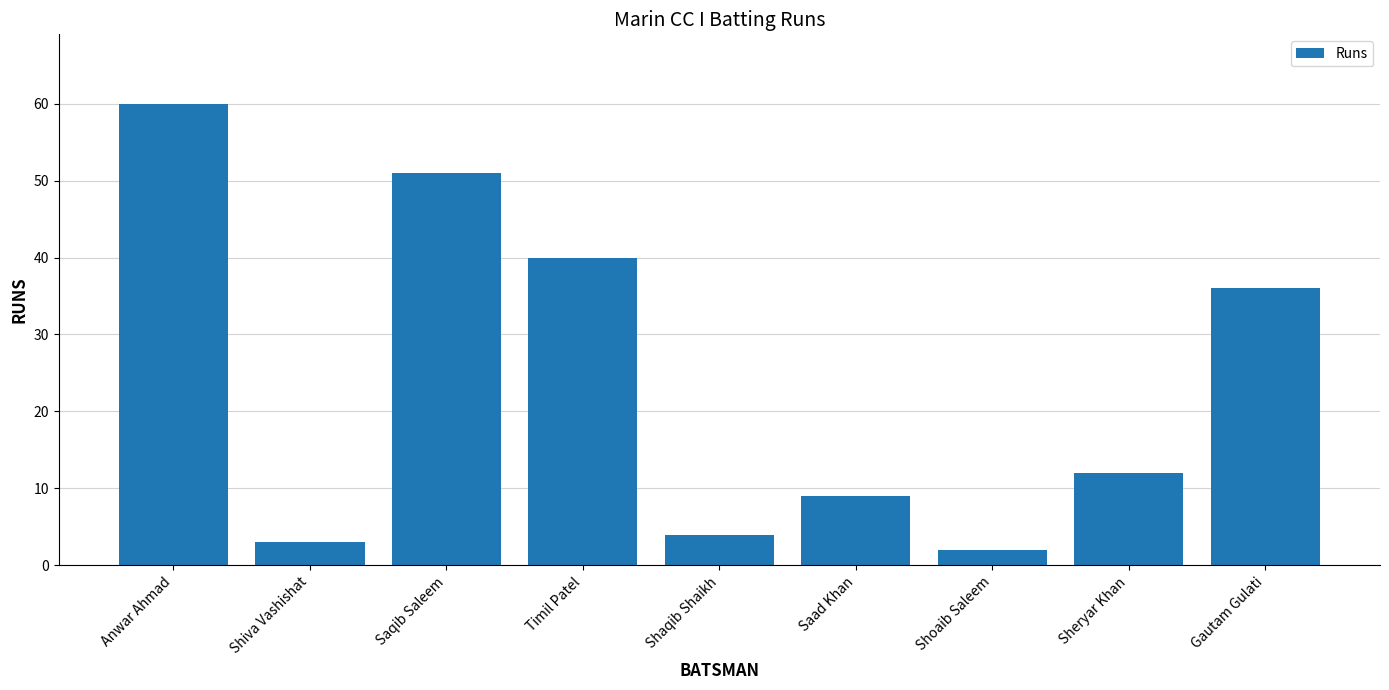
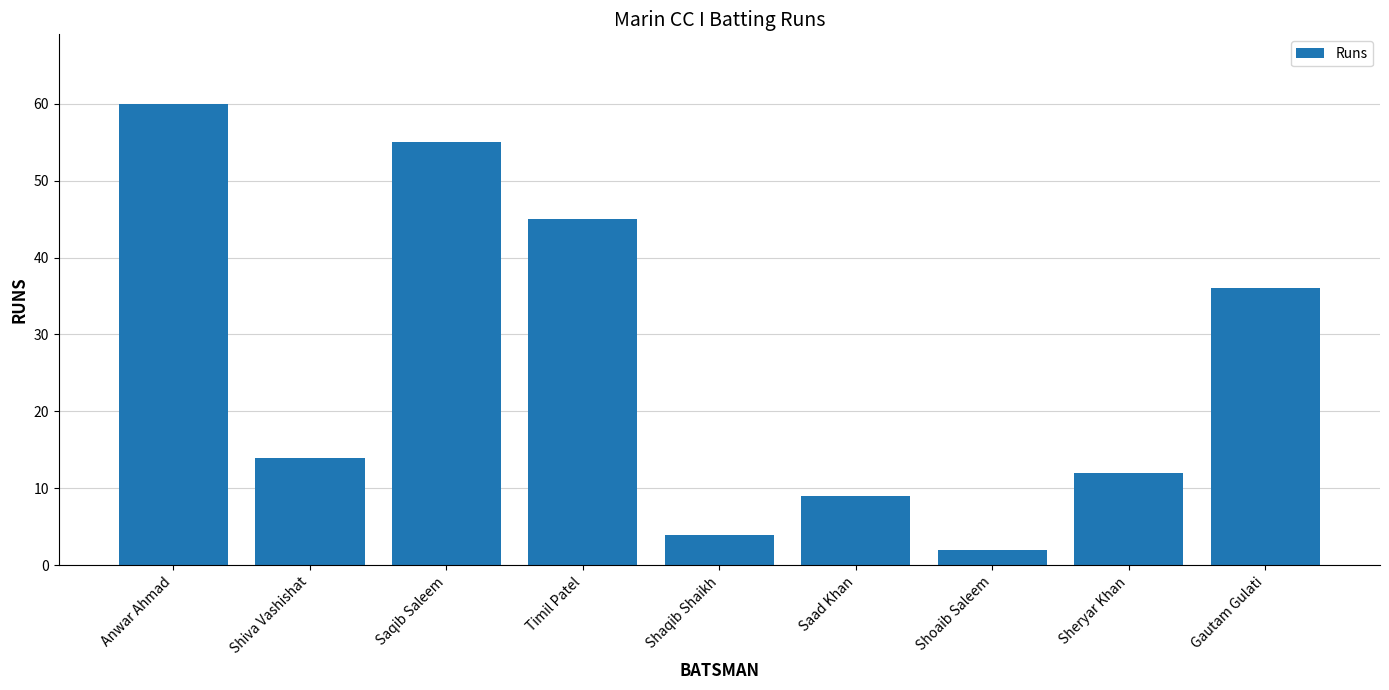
  {
    "Anwar Ahmad": 60,
-   "Shiva Vashishat": 3,
-   "Saqib Saleem": 51,
-   "Timil Patel": 40,
+   "Shiva Vashishat": 14,
+   "Saqib Saleem": 55,
+   "Timil Patel": 45,
    "Shaqib Shaikh": 4,
    "Saad Khan": 9,
    "Shoaib Saleem": 2,
    "Sheryar Khan": 12,
    "Gautam Gulati": 36
  }
